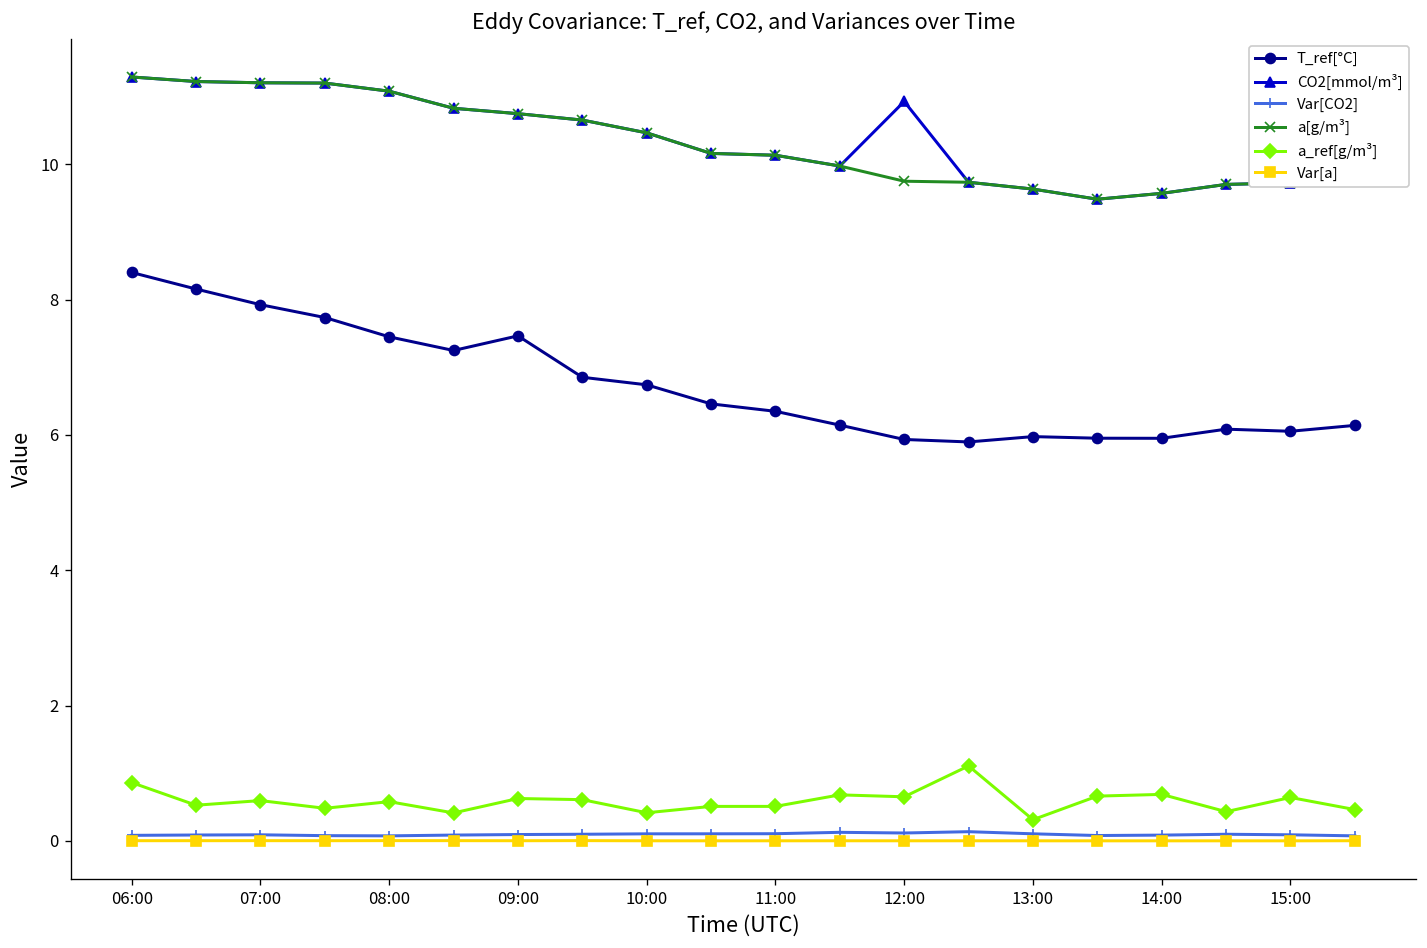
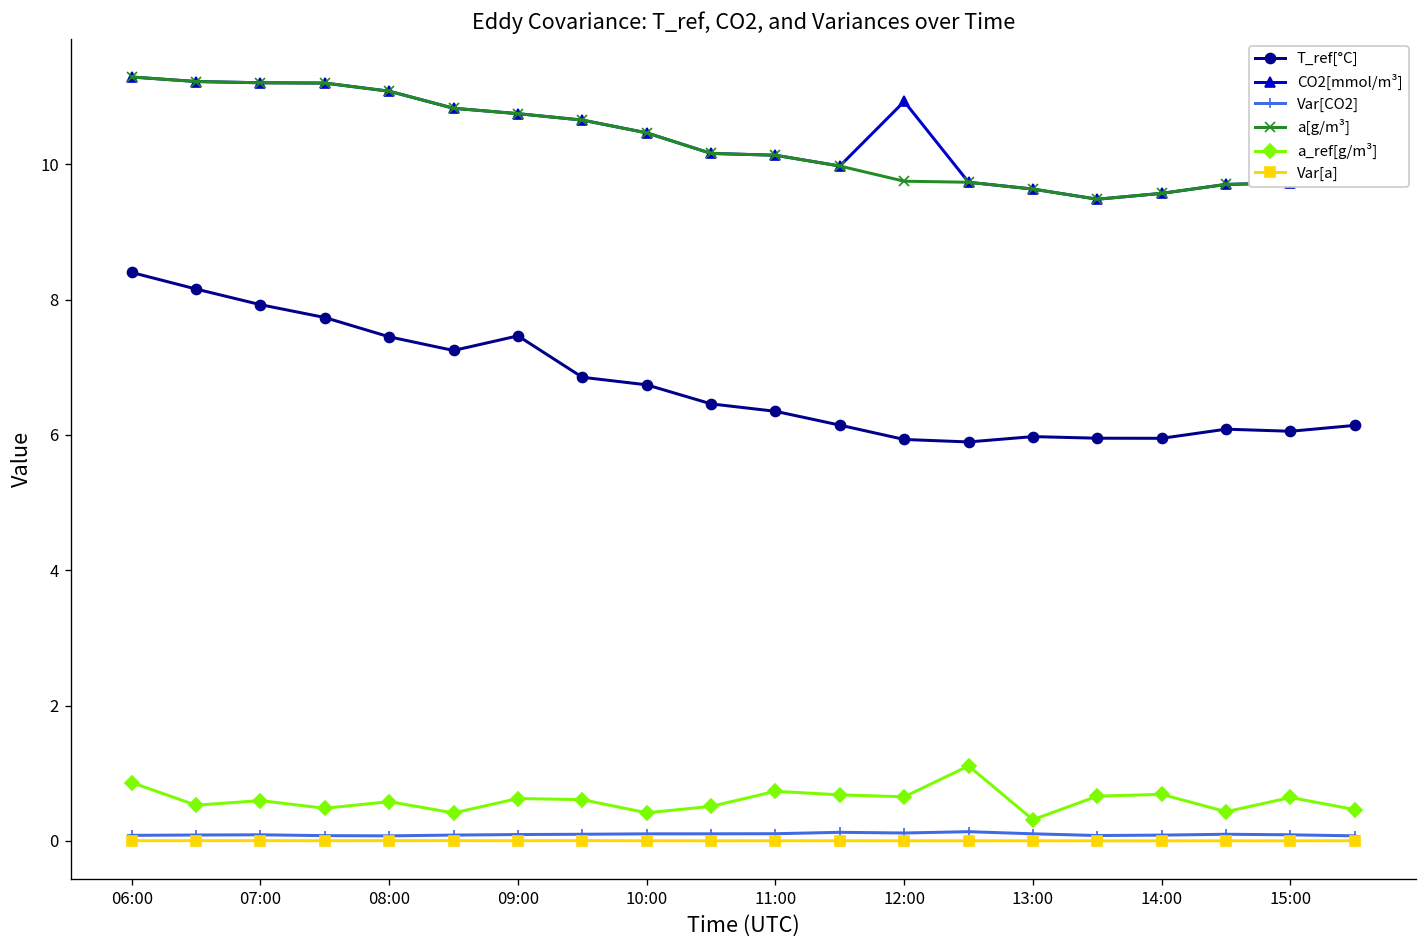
  {
    "T_ref[°C]": {
      "06:00": 8.4,
      "07:00": 7.9,
      "08:00": 7.4,
      "09:00": 7.5,
      "10:00": 6.7,
      "11:00": 6.3,
      "12:00": 5.9,
      "13:00": 6.0,
      "14:00": 6.0,
      "15:00": 6.1
    },
    "CO2[mmol/m³]": {
      "12:00": 10.9
    },
    "Var[CO2]": {
      "06:00": 0.1,
      "07:00": 0.1,
      "08:00": 0.1,
      "09:00": 0.1,
      "10:00": 0.1,
      "11:00": 0.1,
      "12:00": 0.1,
      "13:00": 0.1,
      "14:00": 0.1,
      "15:00": 0.1
    },
    "a[g/m³]": {
      "12:00": 9.7
    },
    "a_ref[g/m³]": {
      "06:00": 0.9,
      "07:00": 0.6,
      "08:00": 0.6,
      "09:00": 0.6,
      "10:00": 0.4,
-     "11:00": 0.5,
+     "11:00": 0.7,
      "12:00": 0.7,
      "13:00": 0.3,
      "14:00": 0.7,
      "15:00": 0.6
    },
    "Var[a]": {
      "06:00": 0.0,
      "07:00": 0.0,
      "08:00": 0.0,
      "09:00": 0.0,
      "10:00": 0.0,
      "11:00": 0.0,
      "12:00": 0.0,
      "13:00": 0.0,
      "14:00": 0.0,
      "15:00": 0.0
    }
  }
